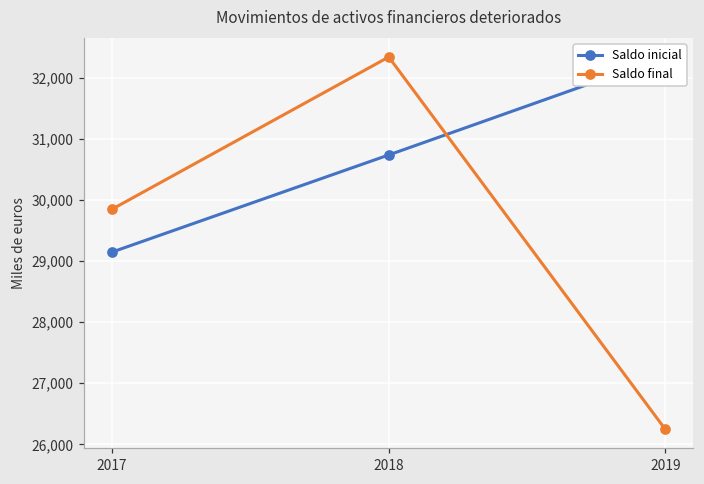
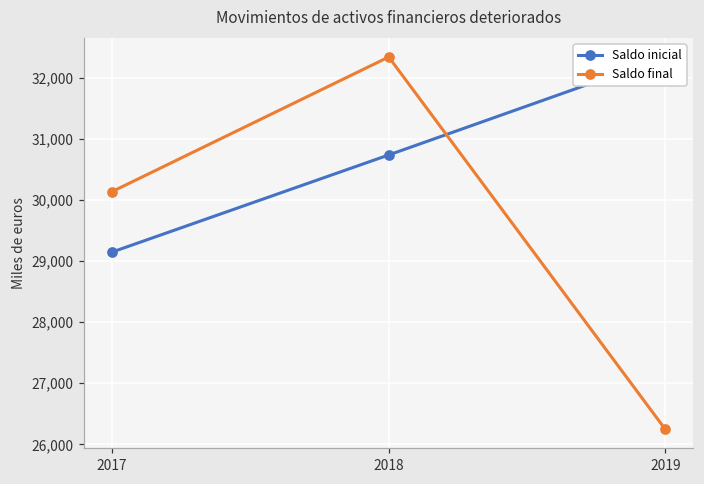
  {
    "Saldo inicial": {
      "2017": "29,100",
      "2018": "30,700"
    },
    "Saldo final": {
-     "2017": "29,900",
+     "2017": "30,100",
      "2018": "32,300",
      "2019": "26,200"
    }
  }
